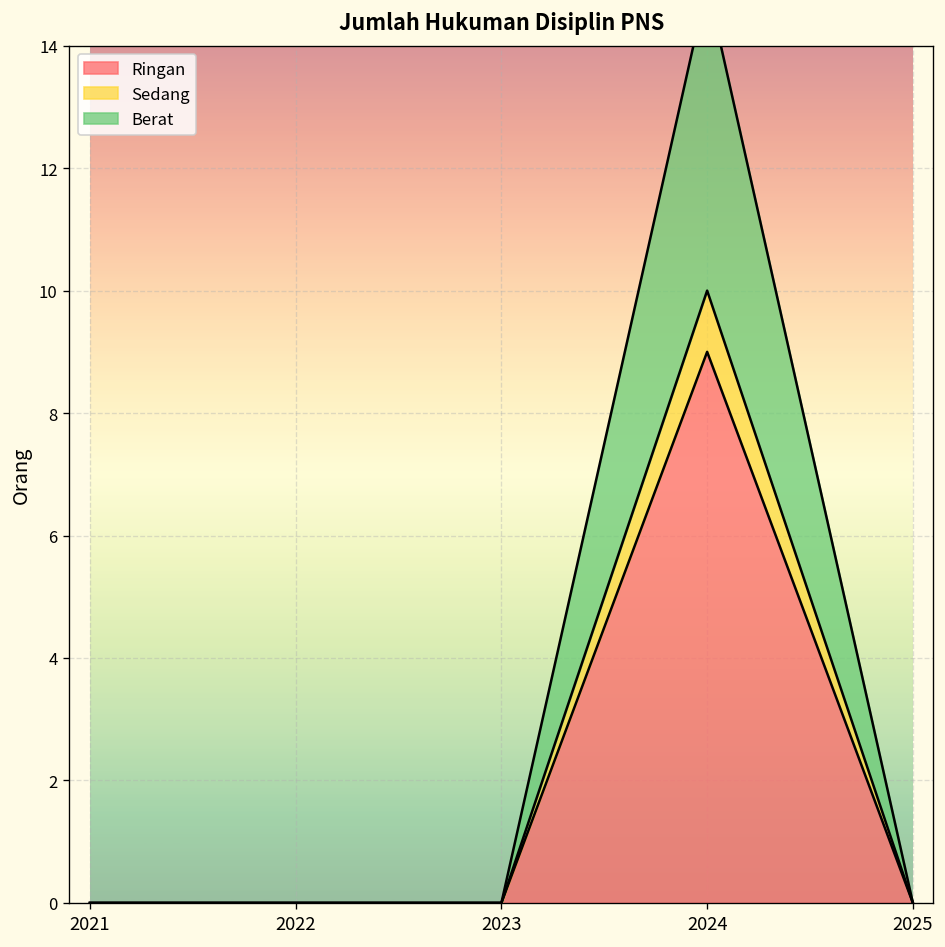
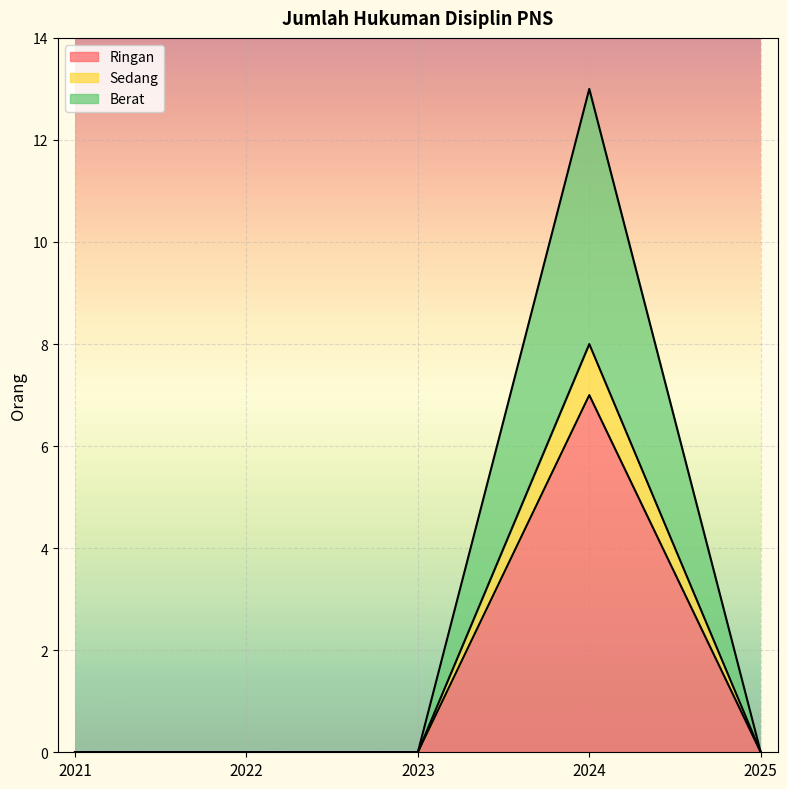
  {
    "Ringan": {
-     "2024": 9
+     "2024": 7
    }
  }
